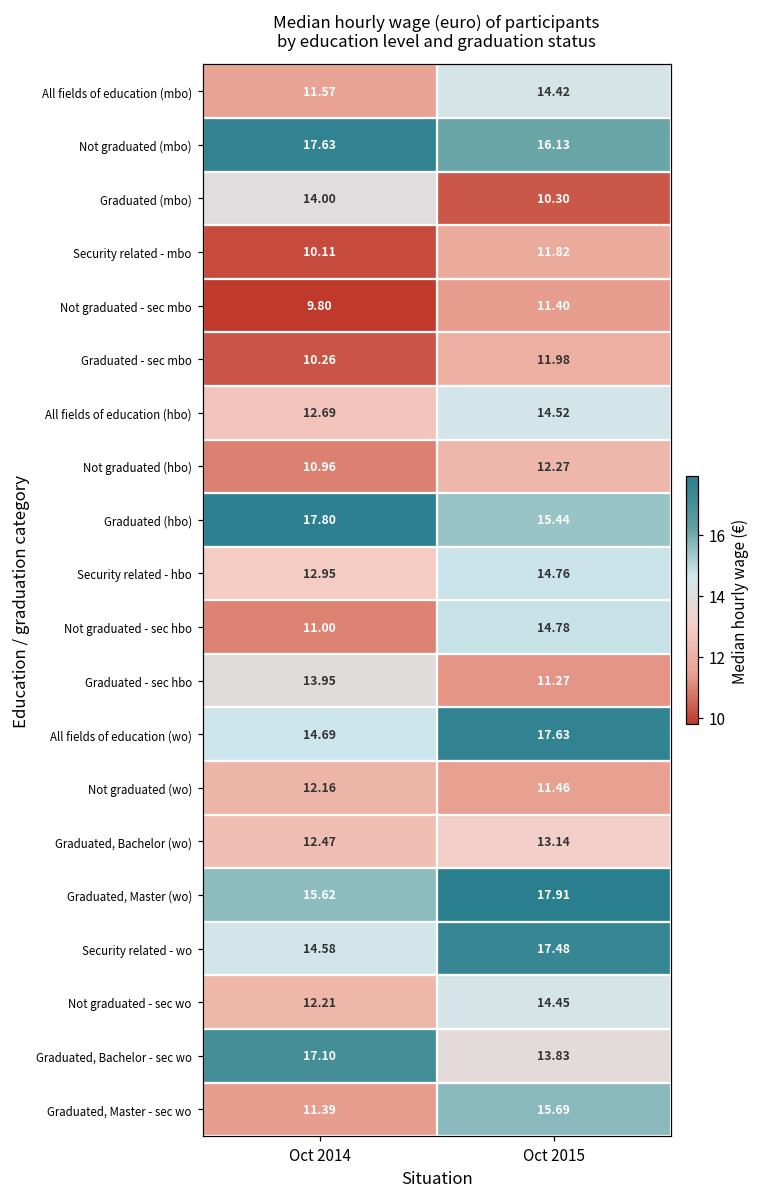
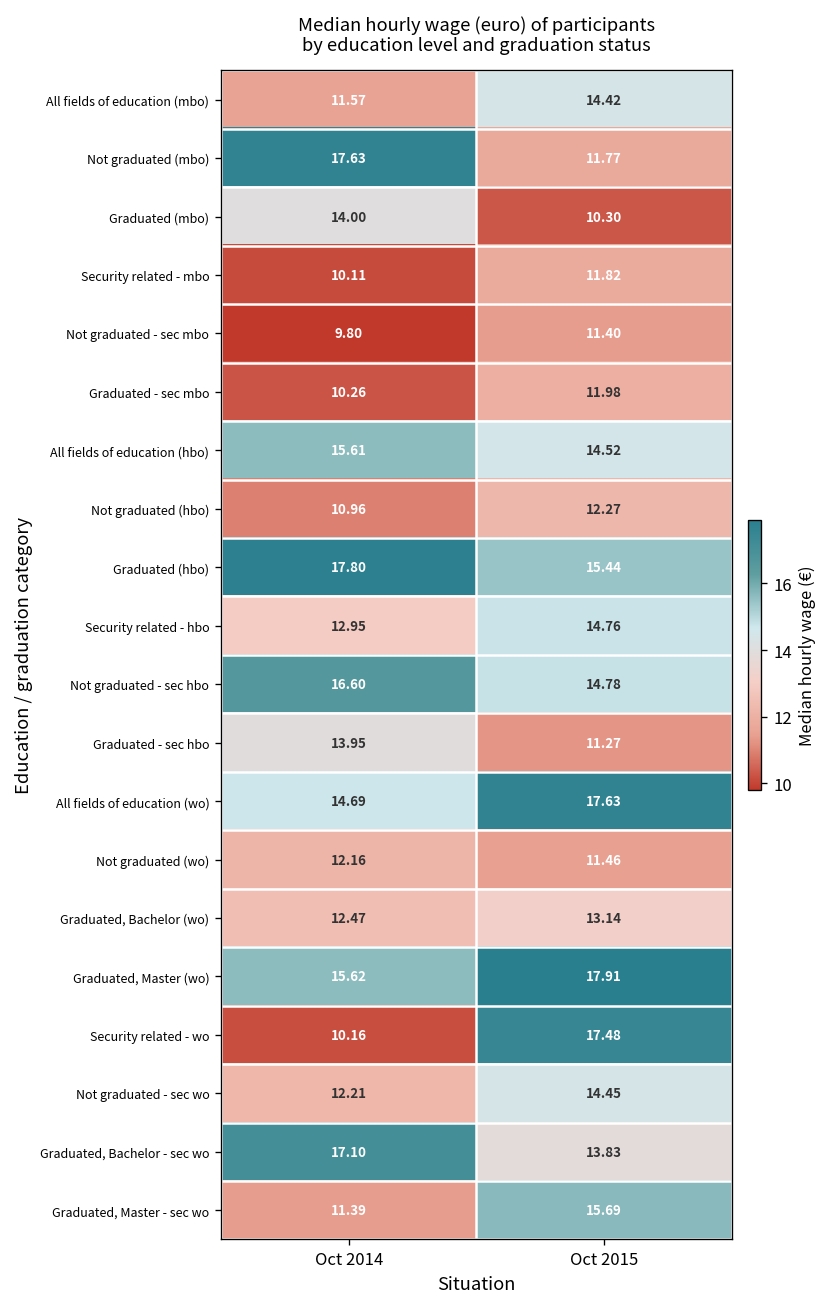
  {
    "All fields of education (mbo)": {
      "Oct 2014": 11.57,
      "Oct 2015": 14.42
    },
    "Not graduated (mbo)": {
      "Oct 2014": 17.63,
-     "Oct 2015": 16.13
+     "Oct 2015": 11.77
    },
    "Graduated (mbo)": {
      "Oct 2014": 14.00,
      "Oct 2015": 10.30
    },
    "Security related - mbo": {
      "Oct 2014": 10.11,
      "Oct 2015": 11.82
    },
    "Not graduated - sec mbo": {
      "Oct 2014": 9.80,
      "Oct 2015": 11.40
    },
    "Graduated - sec mbo": {
      "Oct 2014": 10.26,
      "Oct 2015": 11.98
    },
    "All fields of education (hbo)": {
-     "Oct 2014": 12.69,
+     "Oct 2014": 15.61,
      "Oct 2015": 14.52
    },
    "Not graduated (hbo)": {
      "Oct 2014": 10.96,
      "Oct 2015": 12.27
    },
    "Graduated (hbo)": {
      "Oct 2014": 17.80,
      "Oct 2015": 15.44
    },
    "Security related - hbo": {
      "Oct 2014": 12.95,
      "Oct 2015": 14.76
    },
    "Not graduated - sec hbo": {
-     "Oct 2014": 11.00,
+     "Oct 2014": 16.60,
      "Oct 2015": 14.78
    },
    "Graduated - sec hbo": {
      "Oct 2014": 13.95,
      "Oct 2015": 11.27
    },
    "All fields of education (wo)": {
      "Oct 2014": 14.69,
      "Oct 2015": 17.63
    },
    "Not graduated (wo)": {
      "Oct 2014": 12.16,
      "Oct 2015": 11.46
    },
    "Graduated, Bachelor (wo)": {
      "Oct 2014": 12.47,
      "Oct 2015": 13.14
    },
    "Graduated, Master (wo)": {
      "Oct 2014": 15.62,
      "Oct 2015": 17.91
    },
    "Security related - wo": {
-     "Oct 2014": 14.58,
+     "Oct 2014": 10.16,
      "Oct 2015": 17.48
    },
    "Not graduated - sec wo": {
      "Oct 2014": 12.21,
      "Oct 2015": 14.45
    },
    "Graduated, Bachelor - sec wo": {
      "Oct 2014": 17.10,
      "Oct 2015": 13.83
    },
    "Graduated, Master - sec wo": {
      "Oct 2014": 11.39,
      "Oct 2015": 15.69
    }
  }
